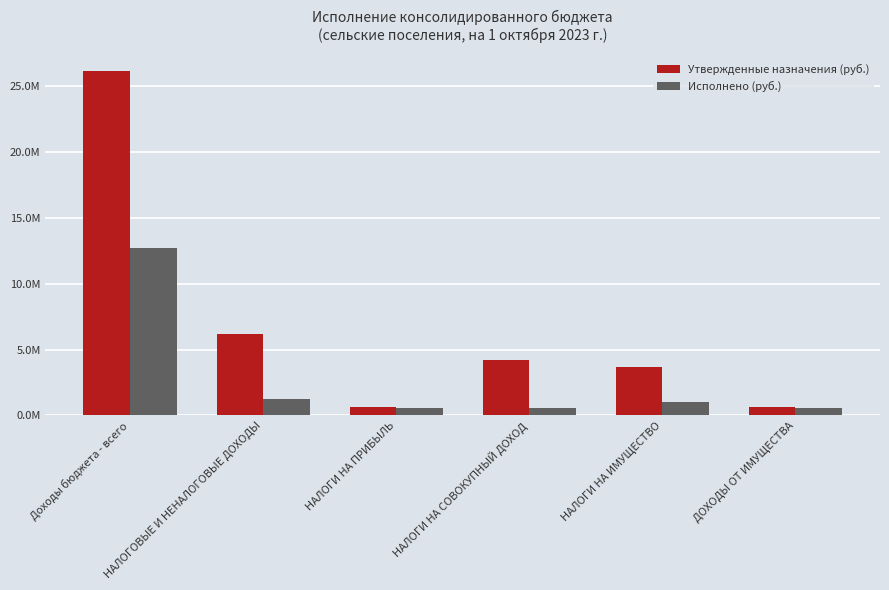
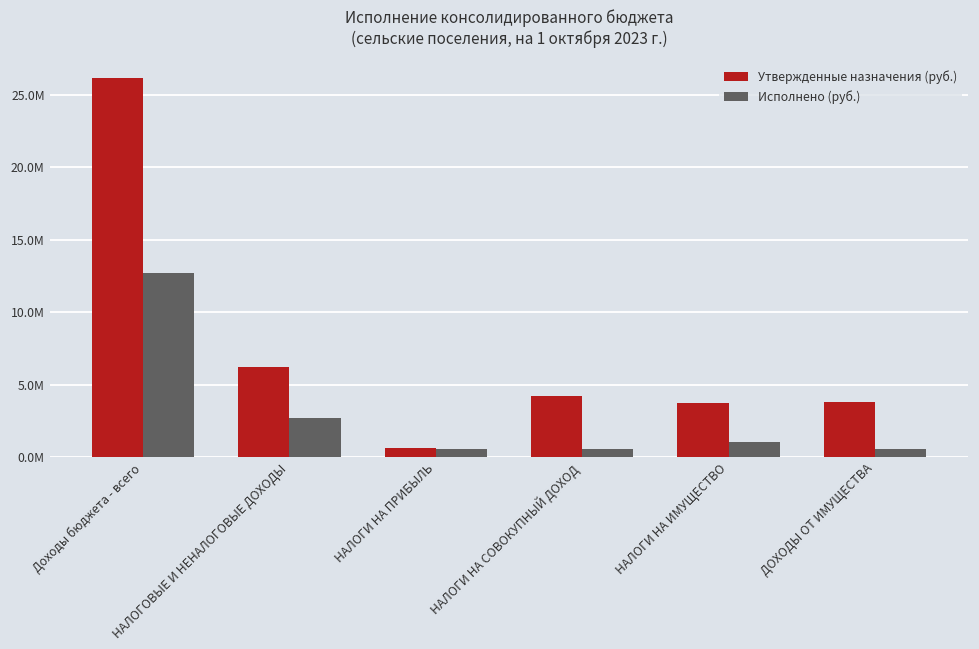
  {
    "Утвержденные назначения (руб.)": {
      "Доходы бюджета - всего": 26200000,
      "НАЛОГОВЫЕ И НЕНАЛОГОВЫЕ ДОХОДЫ": 6200000,
      "НАЛОГИ НА ПРИБЫЛЬ": 600000,
      "НАЛОГИ НА СОВОКУПНЫЙ ДОХОД": 4200000,
      "НАЛОГИ НА ИМУЩЕСТВО": 3700000,
-     "ДОХОДЫ ОТ ИМУЩЕСТВА": 600000
+     "ДОХОДЫ ОТ ИМУЩЕСТВА": 3800000
    },
    "Исполнено (руб.)": {
      "Доходы бюджета - всего": 12700000,
-     "НАЛОГОВЫЕ И НЕНАЛОГОВЫЕ ДОХОДЫ": 1200000,
+     "НАЛОГОВЫЕ И НЕНАЛОГОВЫЕ ДОХОДЫ": 2700000,
      "НАЛОГИ НА ПРИБЫЛЬ": 600000,
      "НАЛОГИ НА СОВОКУПНЫЙ ДОХОД": 500000,
      "НАЛОГИ НА ИМУЩЕСТВО": 1000000,
      "ДОХОДЫ ОТ ИМУЩЕСТВА": 600000
    }
  }
